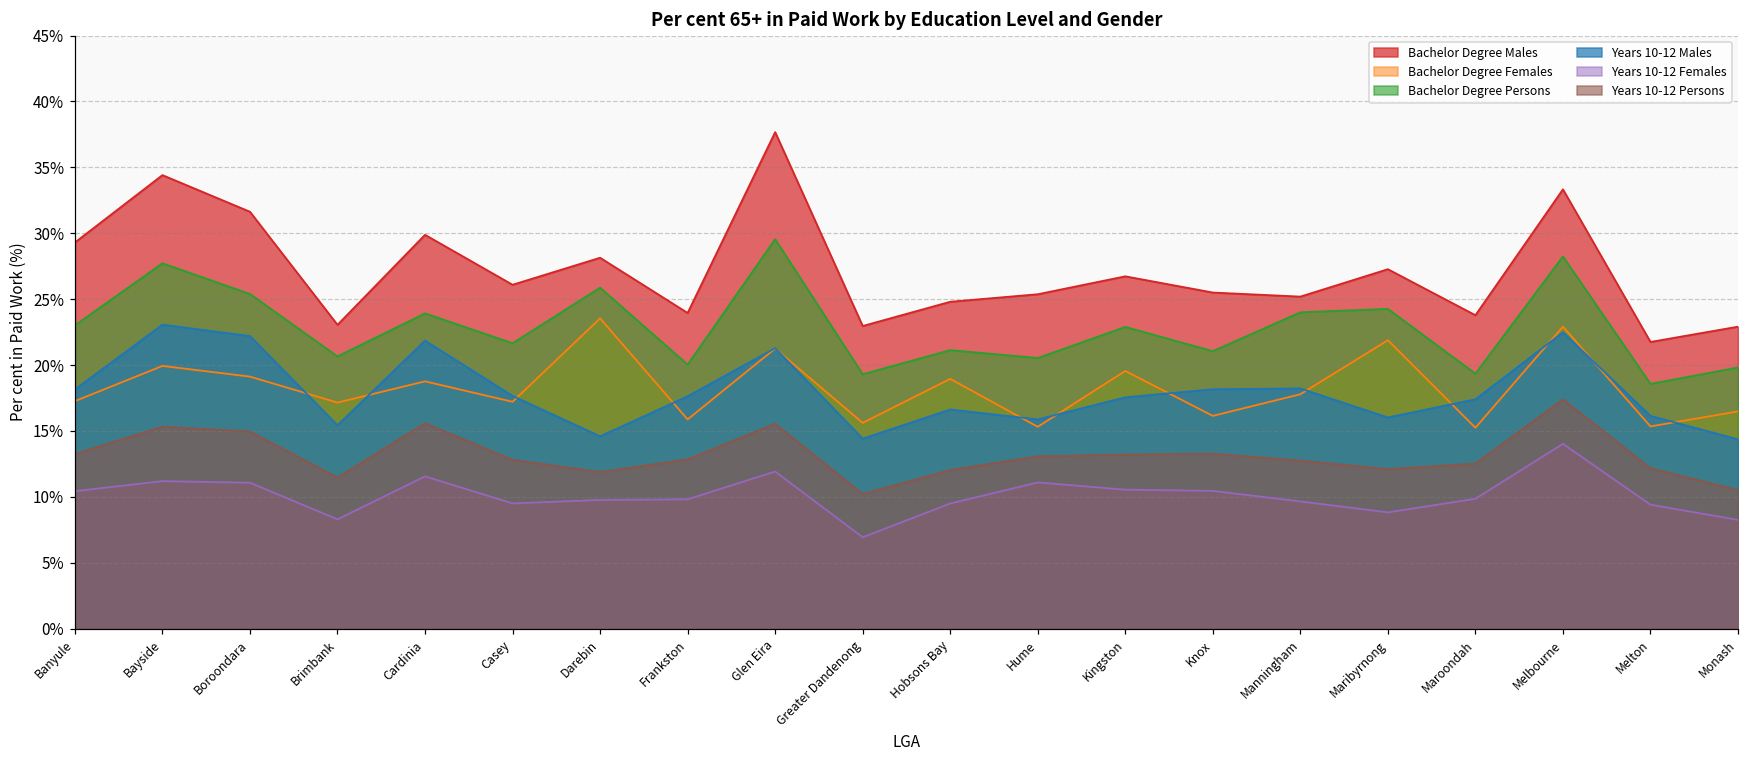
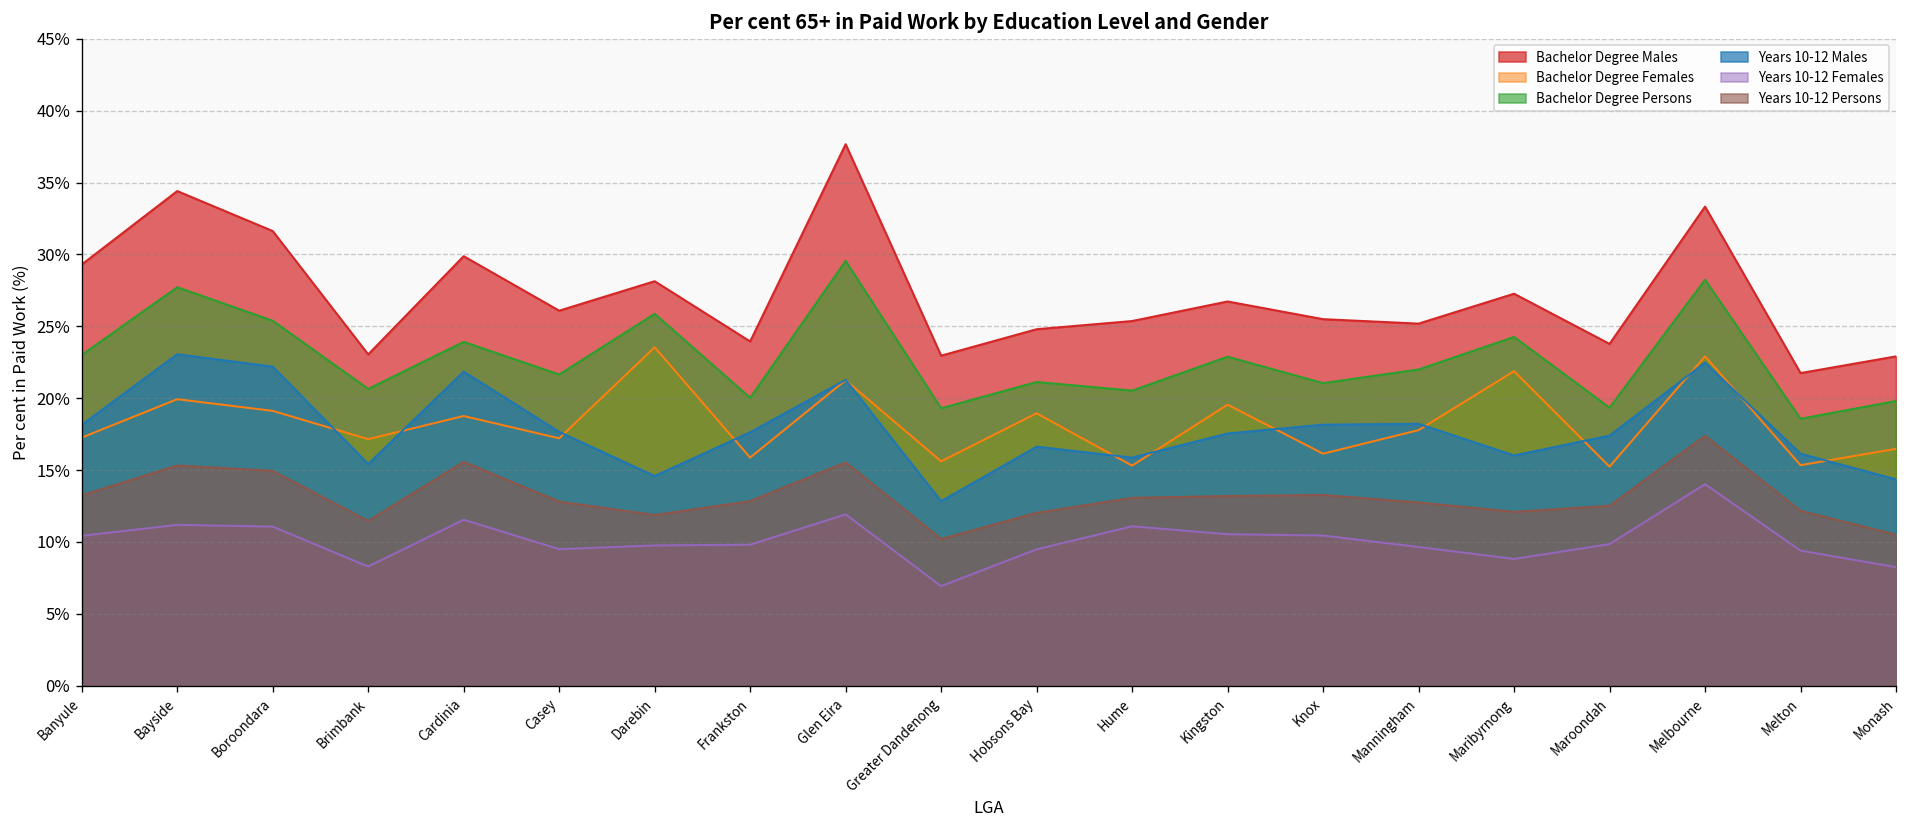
  {
    "Bachelor Degree Males": {
      "Banyule": "29.3%",
      "Bayside": "34.4%",
      "Boroondara": "31.6%",
      "Brimbank": "23.1%",
      "Cardinia": "29.9%",
      "Casey": "26.1%",
      "Darebin": "28.1%",
      "Frankston": "24.0%",
      "Glen Eira": "37.7%",
      "Greater Dandenong": "23.0%",
      "Hobsons Bay": "24.8%",
      "Hume": "25.4%",
      "Kingston": "26.7%",
      "Knox": "25.5%",
      "Manningham": "25.2%",
      "Maribyrnong": "27.3%",
      "Maroondah": "23.8%",
      "Melbourne": "33.3%",
      "Melton": "21.8%",
      "Monash": "22.9%"
    },
    "Bachelor Degree Females": {
      "Banyule": "17.3%",
      "Bayside": "19.9%",
      "Boroondara": "19.1%",
      "Brimbank": "17.2%",
      "Cardinia": "18.8%",
      "Casey": "17.2%",
      "Darebin": "23.5%",
      "Frankston": "15.9%",
      "Greater Dandenong": "15.6%",
      "Hobsons Bay": "19.0%",
      "Hume": "15.3%",
      "Kingston": "19.6%",
      "Knox": "16.1%",
      "Manningham": "17.8%",
      "Maribyrnong": "21.9%",
      "Maroondah": "15.2%",
      "Melbourne": "22.9%",
      "Melton": "15.3%",
      "Monash": "16.5%"
    },
    "Bachelor Degree Persons": {
      "Banyule": "23%",
      "Bayside": "27.7%",
      "Boroondara": "25.4%",
      "Brimbank": "20.7%",
      "Cardinia": "24%",
      "Casey": "21.7%",
      "Darebin": "26%",
      "Frankston": "20%",
      "Glen Eira": "29.6%",
      "Greater Dandenong": "19.3%",
      "Hobsons Bay": "21%",
      "Hume": "20.5%",
      "Kingston": "23%",
      "Knox": "21%",
-     "Manningham": "24%",
+     "Manningham": "22%",
      "Maribyrnong": "24.3%",
      "Maroondah": "19.3%",
      "Melbourne": "28.2%",
      "Melton": "18.6%",
      "Monash": "20%"
    },
    "Years 10-12 Males": {
      "Banyule": "18.2%",
      "Bayside": "23.1%",
      "Boroondara": "22.2%",
      "Brimbank": "15.4%",
      "Cardinia": "21.9%",
      "Casey": "17.7%",
      "Darebin": "14.6%",
      "Frankston": "17.6%",
-     "Greater Dandenong": "14.4%",
+     "Greater Dandenong": "12.8%",
      "Hobsons Bay": "16.6%",
      "Hume": "15.9%",
      "Kingston": "17.6%",
      "Knox": "18.2%",
      "Manningham": "18.2%",
      "Maribyrnong": "16.0%",
      "Maroondah": "17.4%",
      "Melbourne": "22.5%",
      "Melton": "16.1%",
      "Monash": "14.4%"
    },
    "Years 10-12 Females": {
      "Banyule": "10.4%",
      "Bayside": "11.2%",
      "Boroondara": "11.1%",
      "Brimbank": "8.3%",
      "Cardinia": "11.6%",
      "Casey": "9.5%",
      "Darebin": "9.8%",
      "Frankston": "9.8%",
      "Glen Eira": "11.9%",
      "Greater Dandenong": "6.9%",
      "Hobsons Bay": "9.5%",
      "Hume": "11.1%",
      "Kingston": "10.5%",
      "Knox": "10.5%",
      "Manningham": "9.7%",
      "Maribyrnong": "8.8%",
      "Maroondah": "9.9%",
      "Melbourne": "14.0%",
      "Melton": "9.4%",
      "Monash": "8.3%"
    },
    "Years 10-12 Persons": {
      "Banyule": "13.3%",
      "Bayside": "15.3%",
      "Boroondara": "15.0%",
      "Brimbank": "11.5%",
      "Cardinia": "15.6%",
      "Casey": "12.8%",
      "Darebin": "11.9%",
      "Frankston": "12.8%",
      "Glen Eira": "15.5%",
      "Greater Dandenong": "10.2%",
      "Hobsons Bay": "12.0%",
      "Hume": "13.1%",
      "Kingston": "13.2%",
      "Knox": "13.3%",
      "Manningham": "12.8%",
      "Maribyrnong": "12.1%",
      "Maroondah": "12.5%",
      "Melbourne": "17.4%",
      "Melton": "12.2%",
      "Monash": "10.5%"
    }
  }
